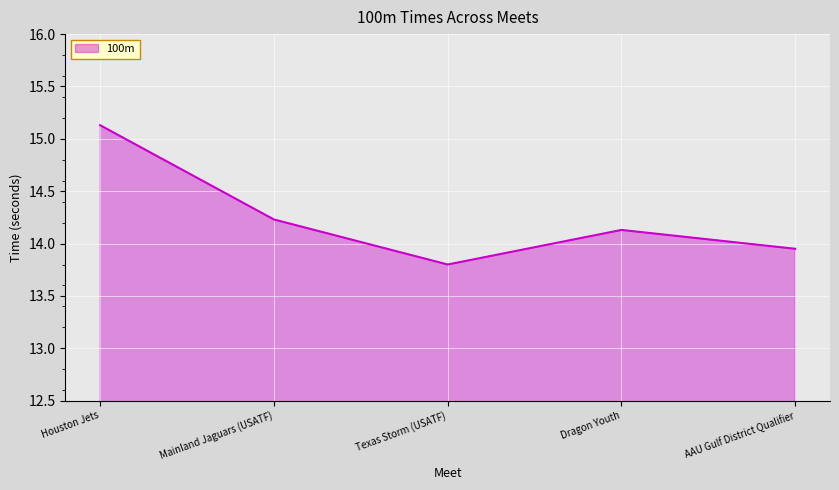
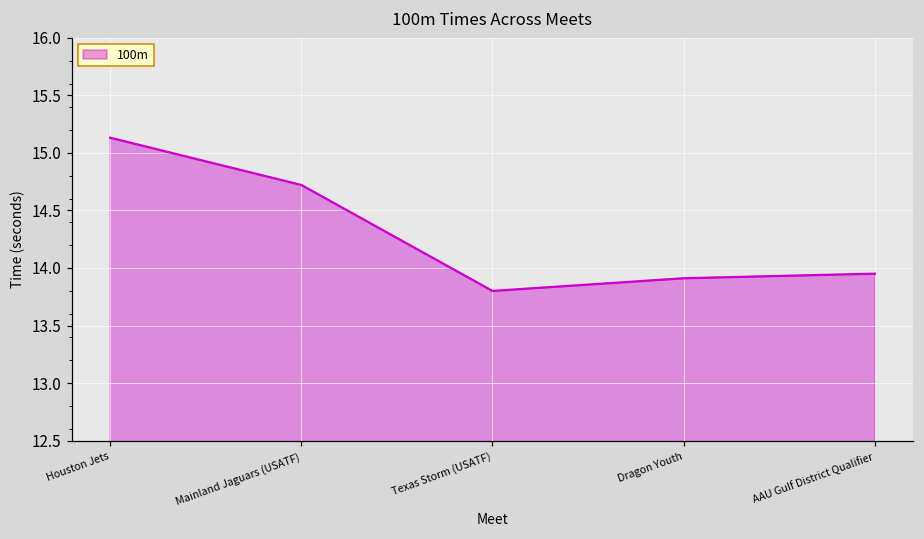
  {
    "Houston Jets": 15.13,
-   "Mainland Jaguars (USATF)": 14.23,
+   "Mainland Jaguars (USATF)": 14.72,
    "Texas Storm (USATF)": 13.80,
-   "Dragon Youth": 14.13,
+   "Dragon Youth": 13.91,
    "AAU Gulf District Qualifier": 13.95
  }
